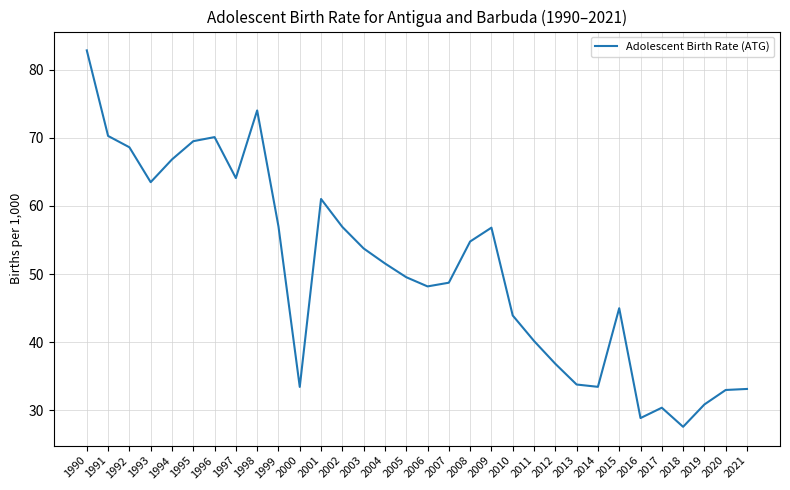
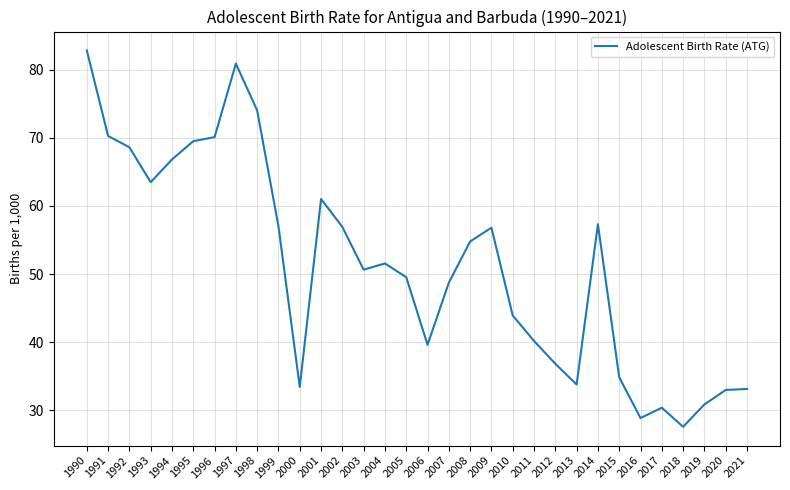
  {
    "1990": 83,
    "1991": 70,
    "1992": 69,
    "1993": 63,
    "1994": 67,
    "1995": 70,
    "1996": 70,
-   "1997": 64,
+   "1997": 81,
    "1998": 74,
    "1999": 57,
    "2000": 33,
    "2001": 61,
    "2002": 57,
-   "2003": 54,
+   "2003": 51,
    "2004": 52,
    "2005": 50,
-   "2006": 48,
+   "2006": 40,
    "2007": 49,
    "2008": 55,
    "2009": 57,
    "2010": 44,
    "2011": 40,
    "2012": 37,
    "2013": 34,
-   "2014": 33,
-   "2015": 45,
+   "2014": 57,
+   "2015": 35,
    "2016": 29,
    "2017": 30,
    "2018": 28,
    "2019": 31,
    "2020": 33,
    "2021": 33
  }
